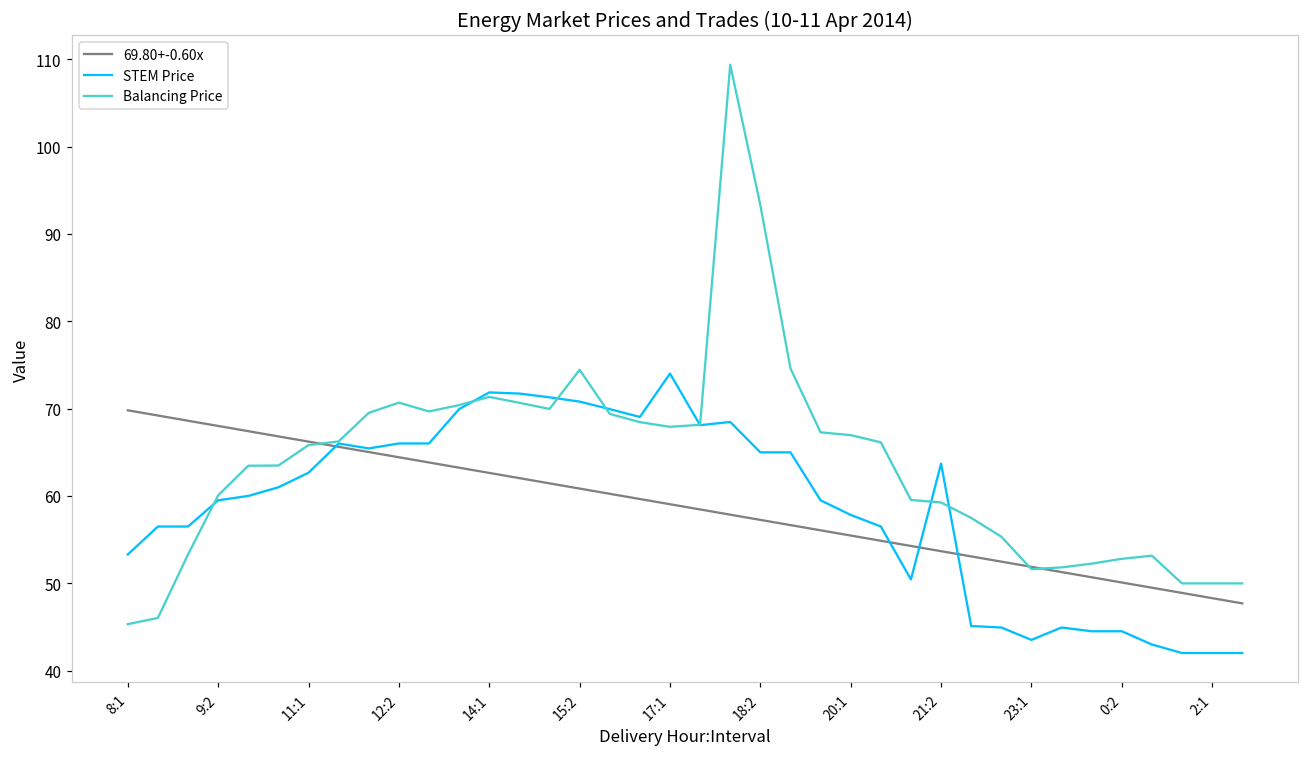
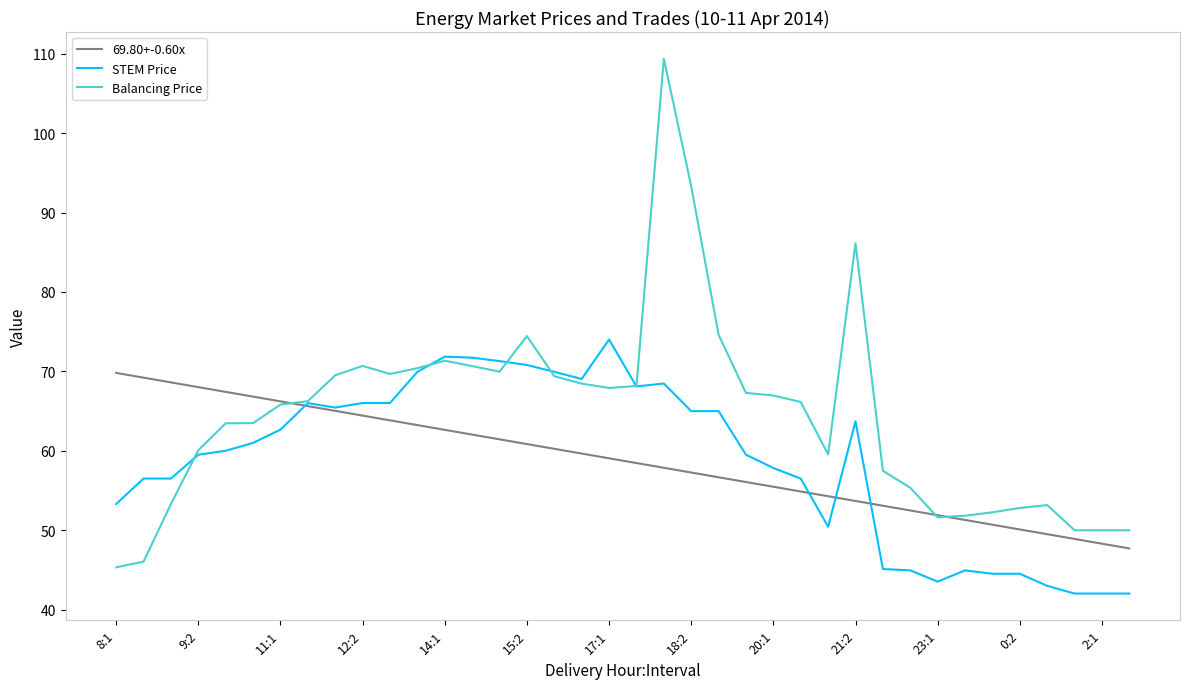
  {
    "69.80+-0.60x": {
      "8:1": 70,
      "9:2": 68,
      "11:1": 66,
      "12:2": 64,
      "14:1": 63,
      "15:2": 61,
      "17:1": 59,
      "18:2": 57,
      "20:1": 55,
      "21:2": 54,
      "0:2": 50,
      "2:1": 48
    },
    "STEM Price": {
      "8:1": 53,
      "9:2": 60,
      "11:1": 63,
      "12:2": 66,
      "14:1": 72,
      "15:2": 71,
      "17:1": 74,
      "18:2": 65,
      "20:1": 58,
      "21:2": 64,
      "23:1": 44,
      "0:2": 45,
      "2:1": 42
    },
    "Balancing Price": {
      "8:1": 45,
      "9:2": 60,
      "11:1": 66,
      "12:2": 71,
      "14:1": 71,
      "15:2": 74,
      "17:1": 68,
      "18:2": 93,
      "20:1": 67,
-     "21:2": 59,
+     "21:2": 86,
      "0:2": 53,
      "2:1": 50
    }
  }
